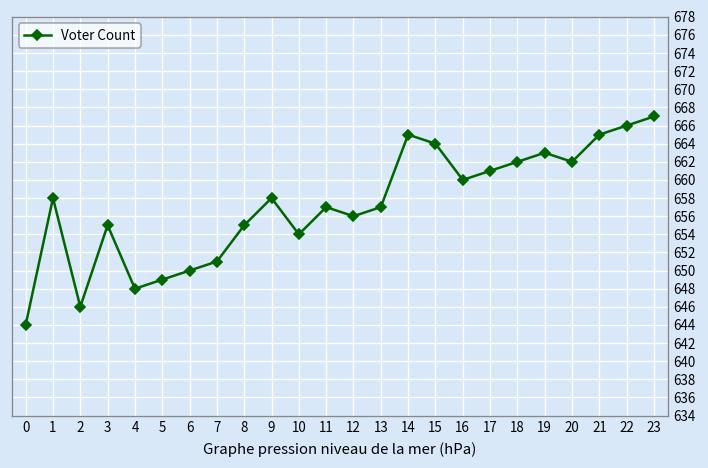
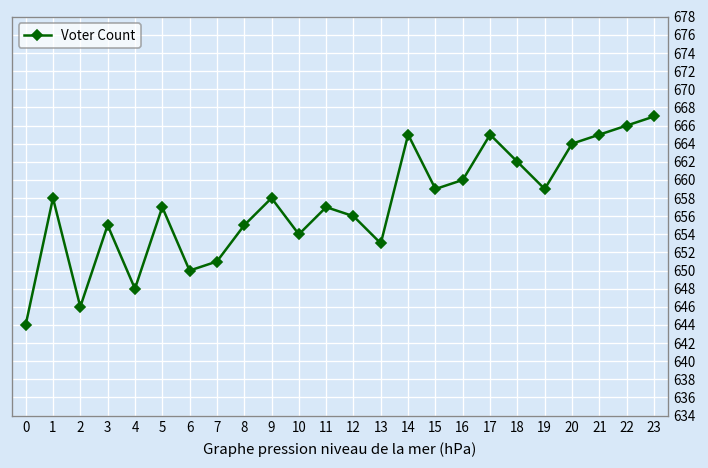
  {
    "0": 644,
    "1": 658,
    "2": 646,
    "3": 655,
    "4": 648,
-   "5": 649,
+   "5": 657,
    "6": 650,
    "7": 651,
    "8": 655,
    "9": 658,
    "10": 654,
    "11": 657,
    "12": 656,
-   "13": 657,
+   "13": 653,
    "14": 665,
-   "15": 664,
+   "15": 659,
    "16": 660,
-   "17": 661,
+   "17": 665,
    "18": 662,
-   "19": 663,
-   "20": 662,
+   "19": 659,
+   "20": 664,
    "21": 665,
    "22": 666,
    "23": 667
  }
